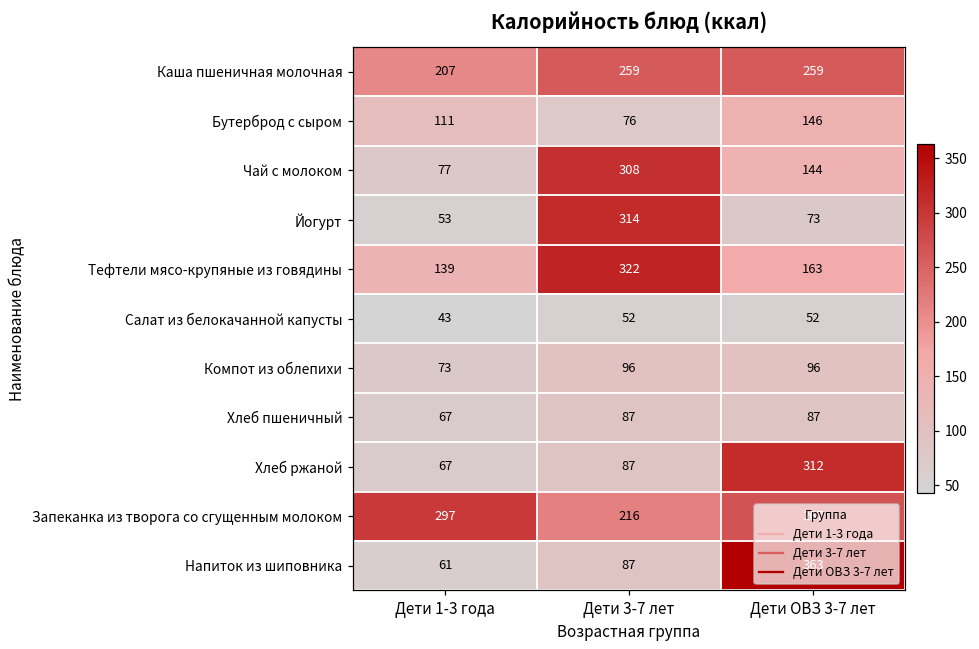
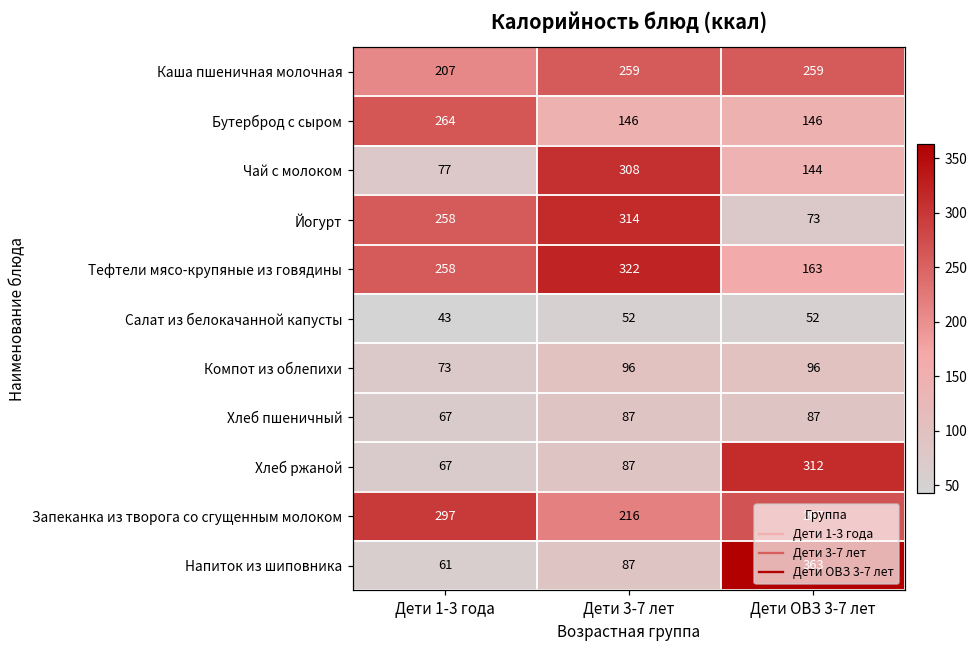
  {
    "Каша пшеничная молочная": {
      "Дети 1-3 года": 207,
      "Дети 3-7 лет": 259,
      "Дети ОВЗ 3-7 лет": 259
    },
    "Бутерброд с сыром": {
-     "Дети 1-3 года": 111,
-     "Дети 3-7 лет": 76,
+     "Дети 1-3 года": 264,
+     "Дети 3-7 лет": 146,
      "Дети ОВЗ 3-7 лет": 146
    },
    "Чай с молоком": {
      "Дети 1-3 года": 77,
      "Дети 3-7 лет": 308,
      "Дети ОВЗ 3-7 лет": 144
    },
    "Йогурт": {
-     "Дети 1-3 года": 53,
+     "Дети 1-3 года": 258,
      "Дети 3-7 лет": 314,
      "Дети ОВЗ 3-7 лет": 73
    },
    "Тефтели мясо-крупяные из говядины": {
-     "Дети 1-3 года": 139,
+     "Дети 1-3 года": 258,
      "Дети 3-7 лет": 322,
      "Дети ОВЗ 3-7 лет": 163
    },
    "Салат из белокачанной капусты": {
      "Дети 1-3 года": 43,
      "Дети 3-7 лет": 52,
      "Дети ОВЗ 3-7 лет": 52
    },
    "Компот из облепихи": {
      "Дети 1-3 года": 73,
      "Дети 3-7 лет": 96,
      "Дети ОВЗ 3-7 лет": 96
    },
    "Хлеб пшеничный": {
      "Дети 1-3 года": 67,
      "Дети 3-7 лет": 87,
      "Дети ОВЗ 3-7 лет": 87
    },
    "Хлеб ржаной": {
      "Дети 1-3 года": 67,
      "Дети 3-7 лет": 87,
      "Дети ОВЗ 3-7 лет": 312
    },
    "Запеканка из творога со сгущенным молоком": {
      "Дети 1-3 года": 297,
      "Дети 3-7 лет": 216
    },
    "Напиток из шиповника": {
      "Дети 1-3 года": 61,
      "Дети 3-7 лет": 87
    }
  }
